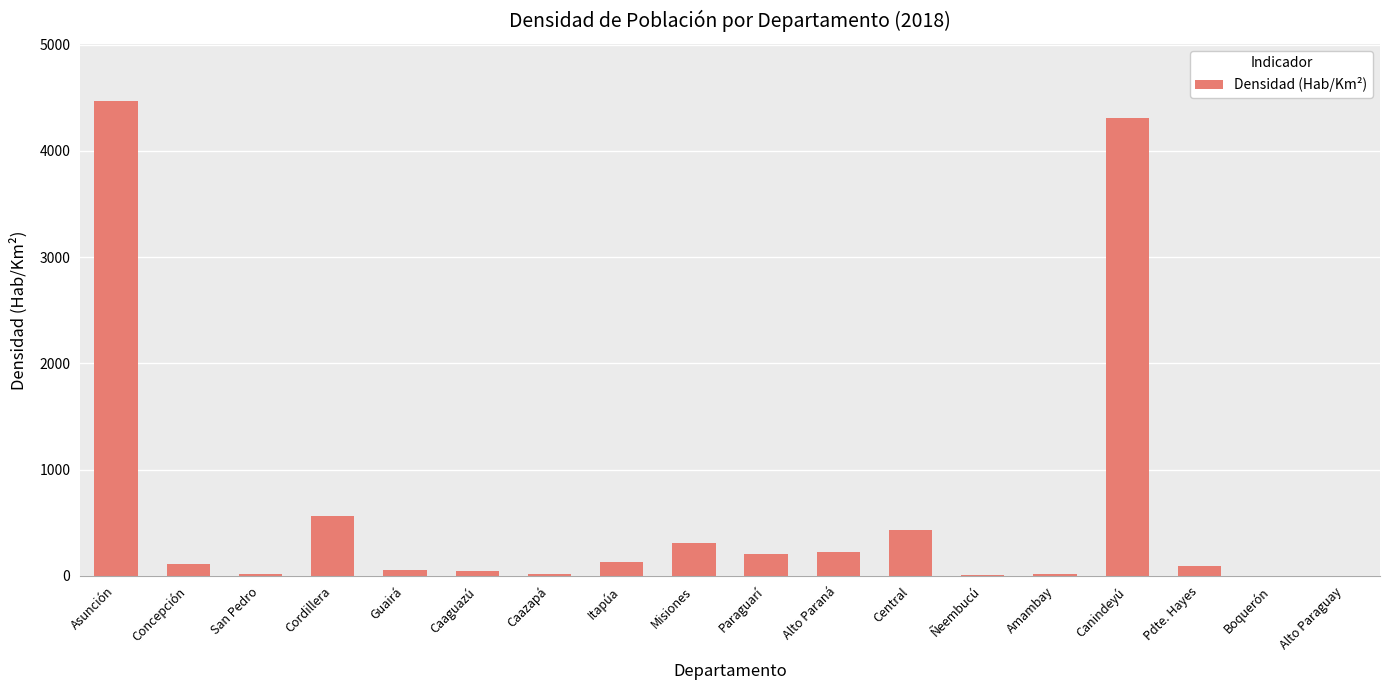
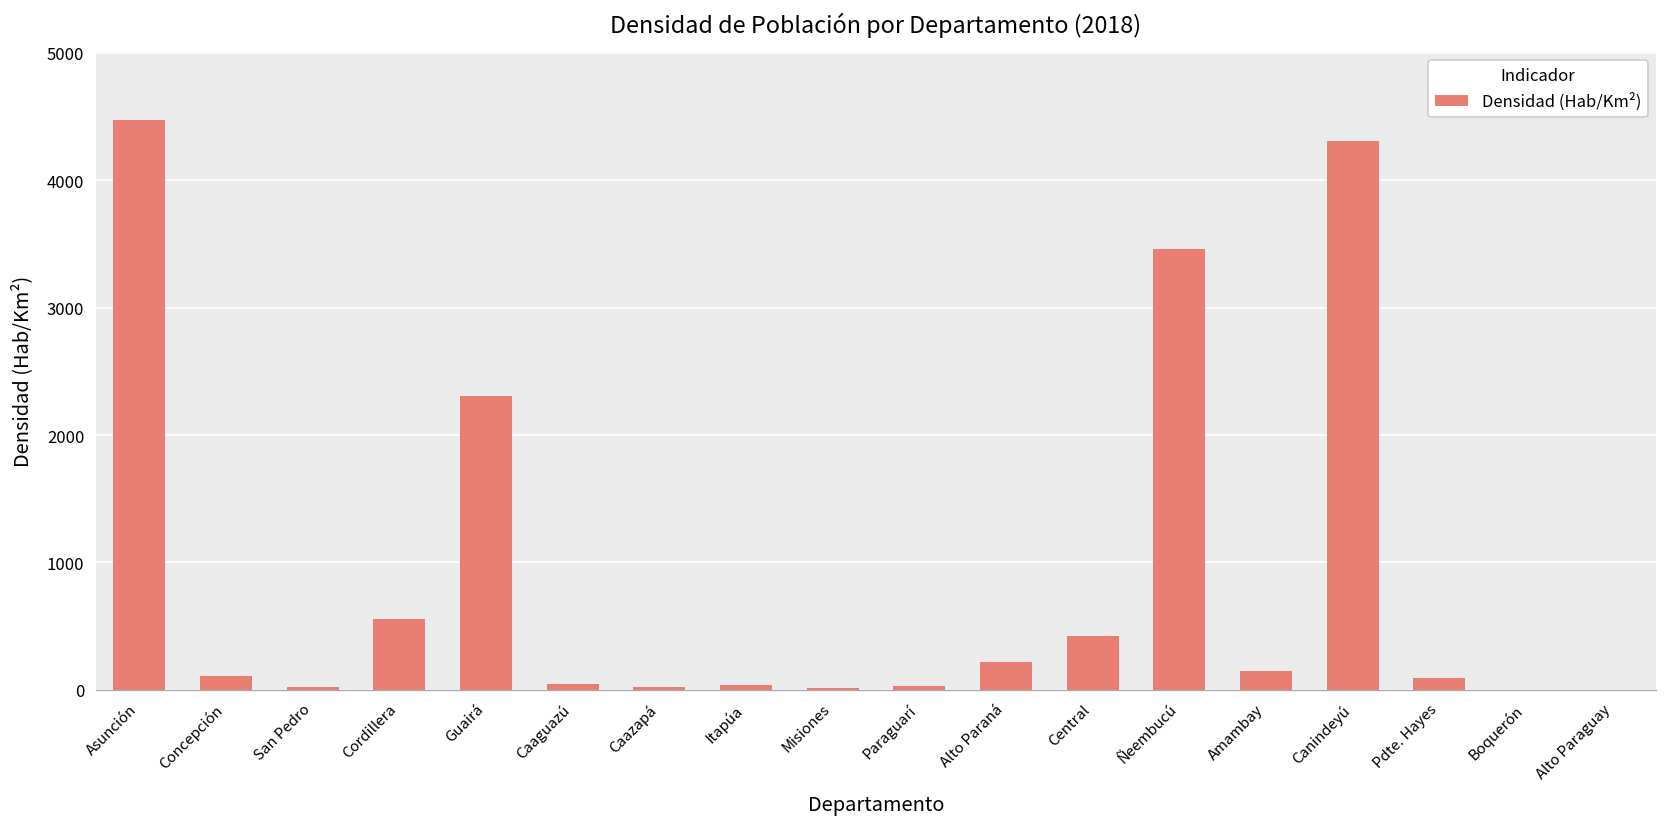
  {
    "Asunción": 4470,
    "Concepción": 110,
    "Cordillera": 560,
-   "Guairá": 60,
+   "Guairá": 2310,
    "Caaguazú": 50,
-   "Itapúa": 130,
-   "Misiones": 300,
-   "Paraguarí": 210,
+   "Itapúa": 40,
+   "Misiones": 10,
+   "Paraguarí": 30,
    "Alto Paraná": 220,
    "Central": 430,
-   "Ñeembucú": 10,
-   "Amambay": 10,
+   "Ñeembucú": 3460,
+   "Amambay": 150,
    "Canindeyú": 4310,
    "Pdte. Hayes": 90
  }
